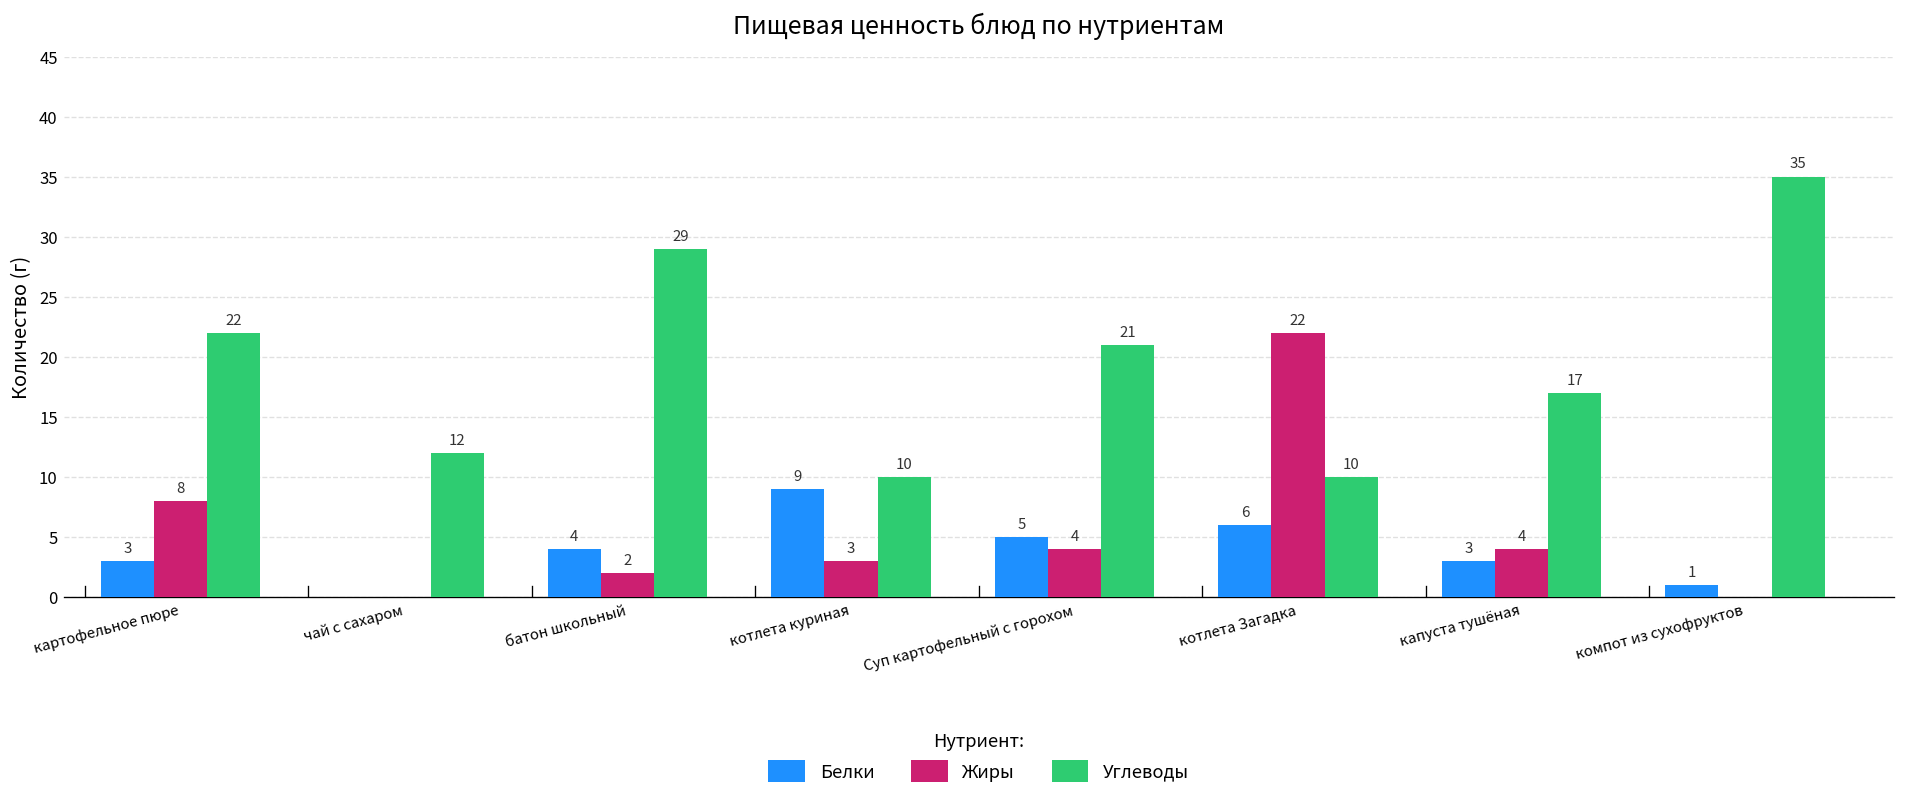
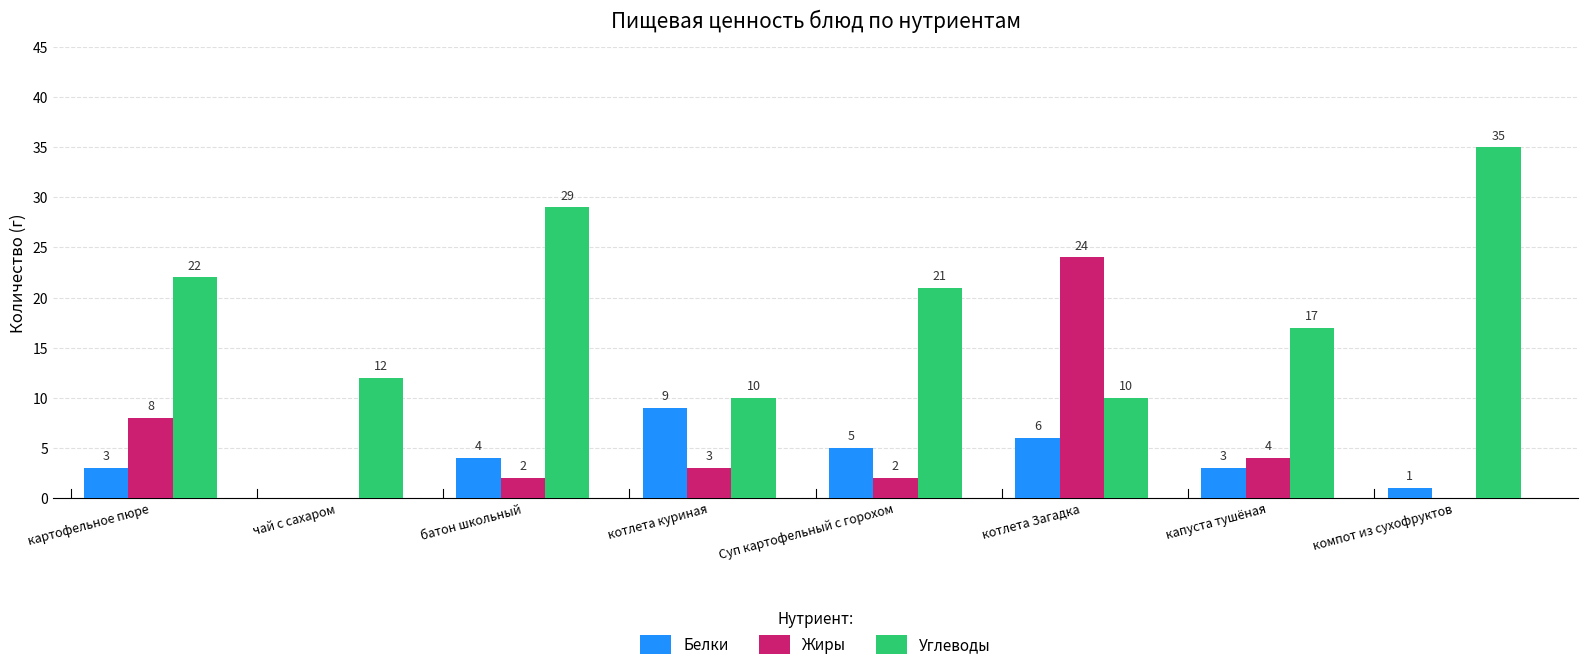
  {
    "Белки": {
      "картофельное пюре": 3,
      "батон школьный": 4,
      "котлета куриная": 9,
      "Суп картофельный с горохом": 5,
      "котлета Загадка": 6,
      "капуста тушёная": 3,
      "компот из сухофруктов": 1
    },
    "Жиры": {
      "картофельное пюре": 8,
      "батон школьный": 2,
      "котлета куриная": 3,
-     "Суп картофельный с горохом": 4,
-     "котлета Загадка": 22,
+     "Суп картофельный с горохом": 2,
+     "котлета Загадка": 24,
      "капуста тушёная": 4
    },
    "Углеводы": {
      "картофельное пюре": 22,
      "чай с сахаром": 12,
      "батон школьный": 29,
      "котлета куриная": 10,
      "Суп картофельный с горохом": 21,
      "котлета Загадка": 10,
      "капуста тушёная": 17,
      "компот из сухофруктов": 35
    }
  }
